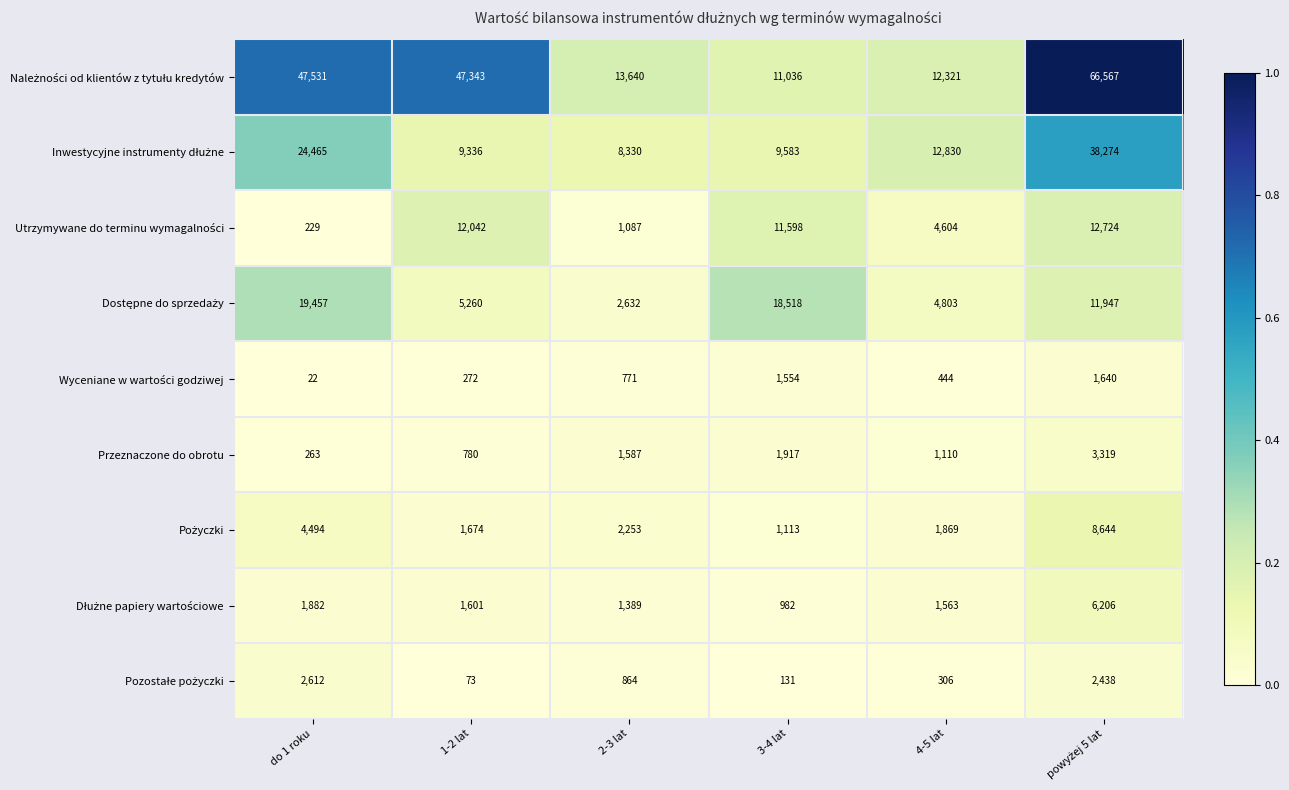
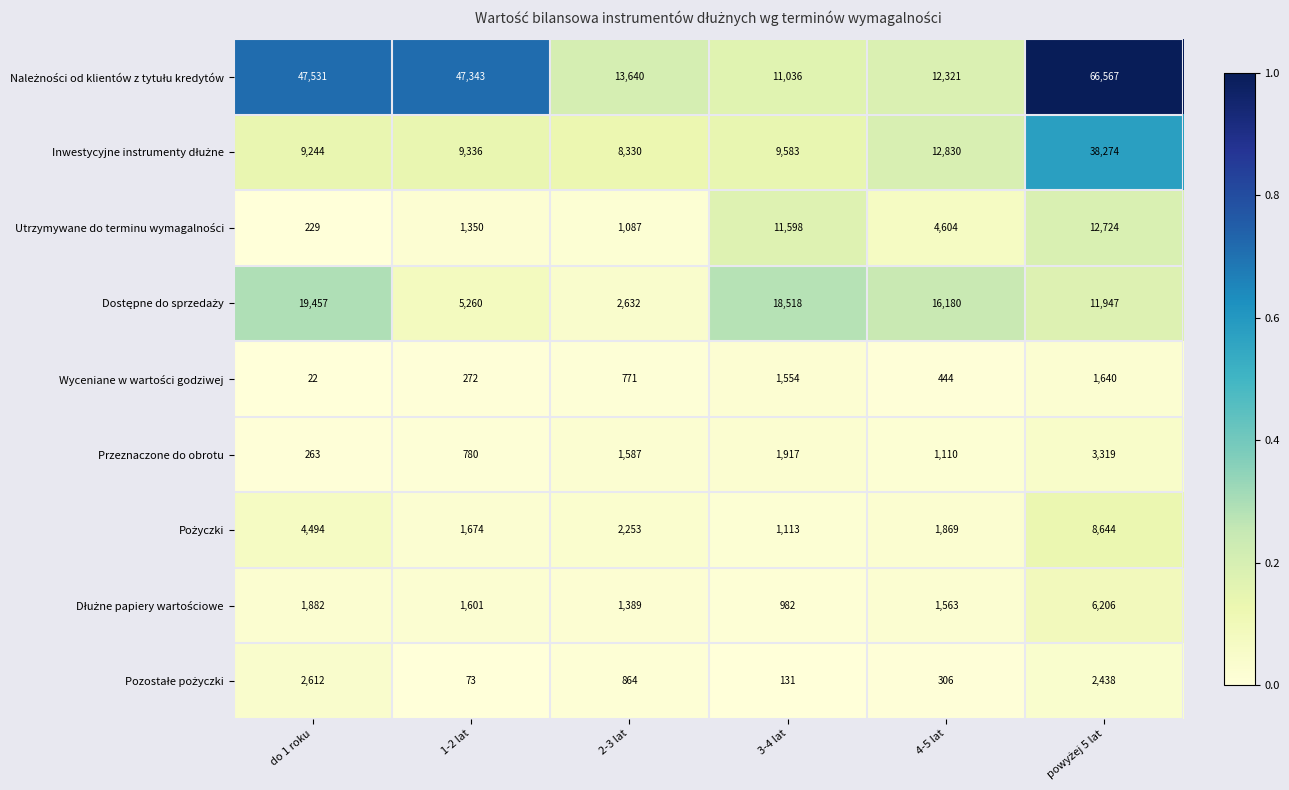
  {
    "Należności od klientów z tytułu kredytów": {
      "do 1 roku": "47,531",
      "1-2 lat": "47,343",
      "2-3 lat": "13,640",
      "3-4 lat": "11,036",
      "4-5 lat": "12,321",
      "powyżej 5 lat": "66,567"
    },
    "Inwestycyjne instrumenty dłużne": {
-     "do 1 roku": "24,465",
+     "do 1 roku": "9,244",
      "1-2 lat": "9,336",
      "2-3 lat": "8,330",
      "3-4 lat": "9,583",
      "4-5 lat": "12,830",
      "powyżej 5 lat": "38,274"
    },
    "Utrzymywane do terminu wymagalności": {
      "do 1 roku": "229",
-     "1-2 lat": "12,042",
+     "1-2 lat": "1,350",
      "2-3 lat": "1,087",
      "3-4 lat": "11,598",
      "4-5 lat": "4,604",
      "powyżej 5 lat": "12,724"
    },
    "Dostępne do sprzedaży": {
      "do 1 roku": "19,457",
      "1-2 lat": "5,260",
      "2-3 lat": "2,632",
      "3-4 lat": "18,518",
-     "4-5 lat": "4,803",
+     "4-5 lat": "16,180",
      "powyżej 5 lat": "11,947"
    },
    "Wyceniane w wartości godziwej": {
      "do 1 roku": "22",
      "1-2 lat": "272",
      "2-3 lat": "771",
      "3-4 lat": "1,554",
      "4-5 lat": "444",
      "powyżej 5 lat": "1,640"
    },
    "Przeznaczone do obrotu": {
      "do 1 roku": "263",
      "1-2 lat": "780",
      "2-3 lat": "1,587",
      "3-4 lat": "1,917",
      "4-5 lat": "1,110",
      "powyżej 5 lat": "3,319"
    },
    "Pożyczki": {
      "do 1 roku": "4,494",
      "1-2 lat": "1,674",
      "2-3 lat": "2,253",
      "3-4 lat": "1,113",
      "4-5 lat": "1,869",
      "powyżej 5 lat": "8,644"
    },
    "Dłużne papiery wartościowe": {
      "do 1 roku": "1,882",
      "1-2 lat": "1,601",
      "2-3 lat": "1,389",
      "3-4 lat": "982",
      "4-5 lat": "1,563",
      "powyżej 5 lat": "6,206"
    },
    "Pozostałe pożyczki": {
      "do 1 roku": "2,612",
      "1-2 lat": "73",
      "2-3 lat": "864",
      "3-4 lat": "131",
      "4-5 lat": "306",
      "powyżej 5 lat": "2,438"
    }
  }
